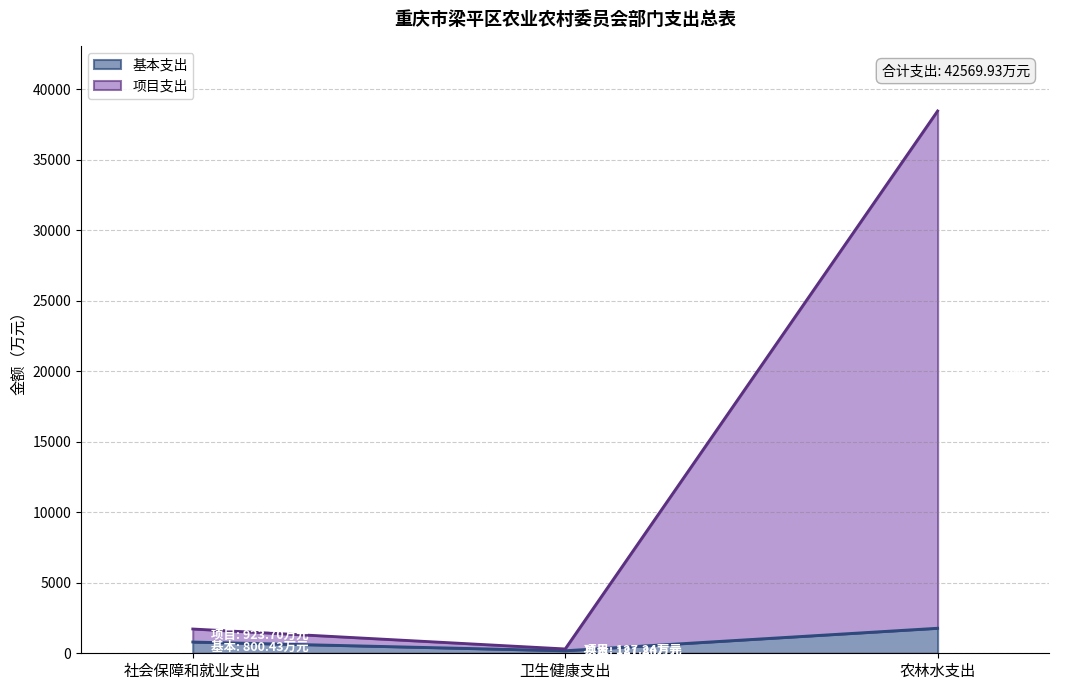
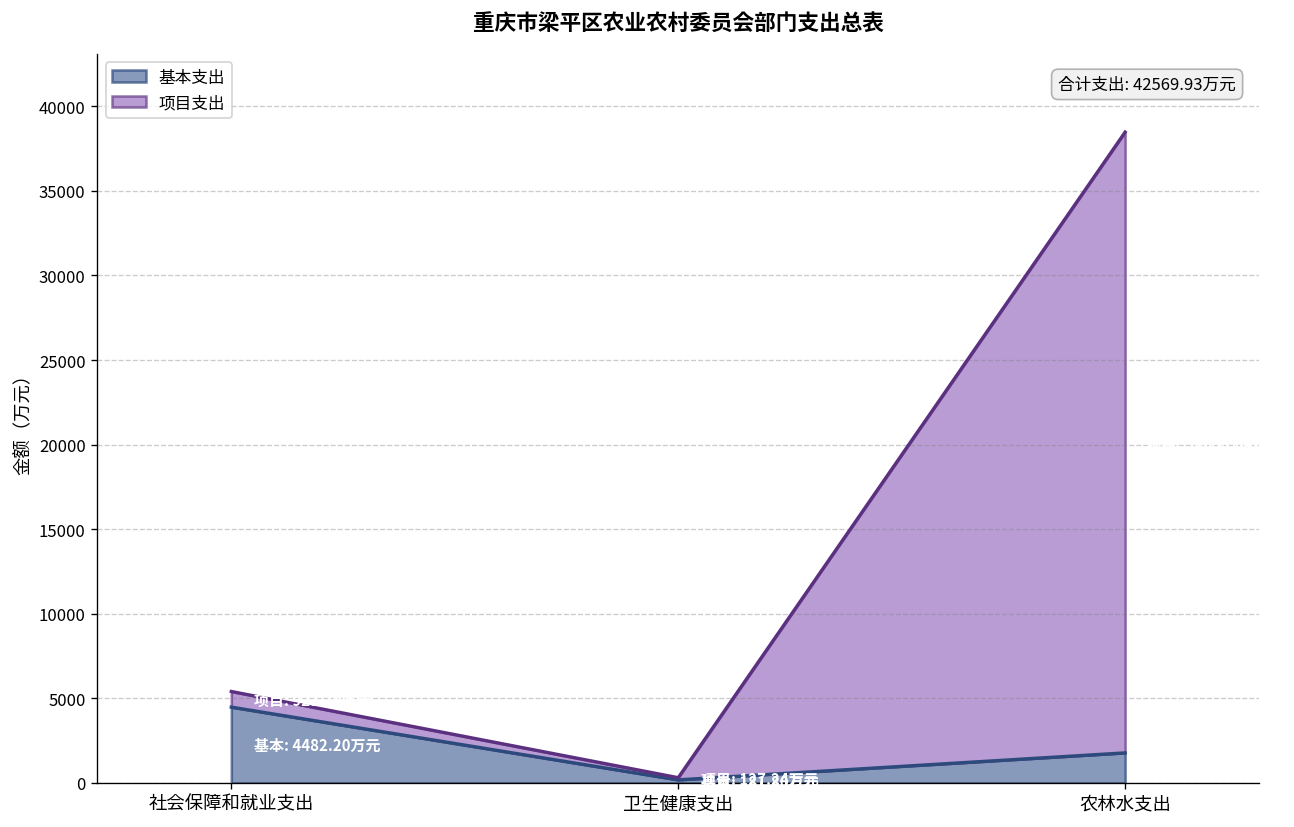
  {
    "基本支出": {
-     "社会保障和就业支出": 800.43
+     "社会保障和就业支出": 4482.20
    },
    "项目支出": {
      "社会保障和就业支出": 900,
      "农林水支出": 36700
    }
  }
